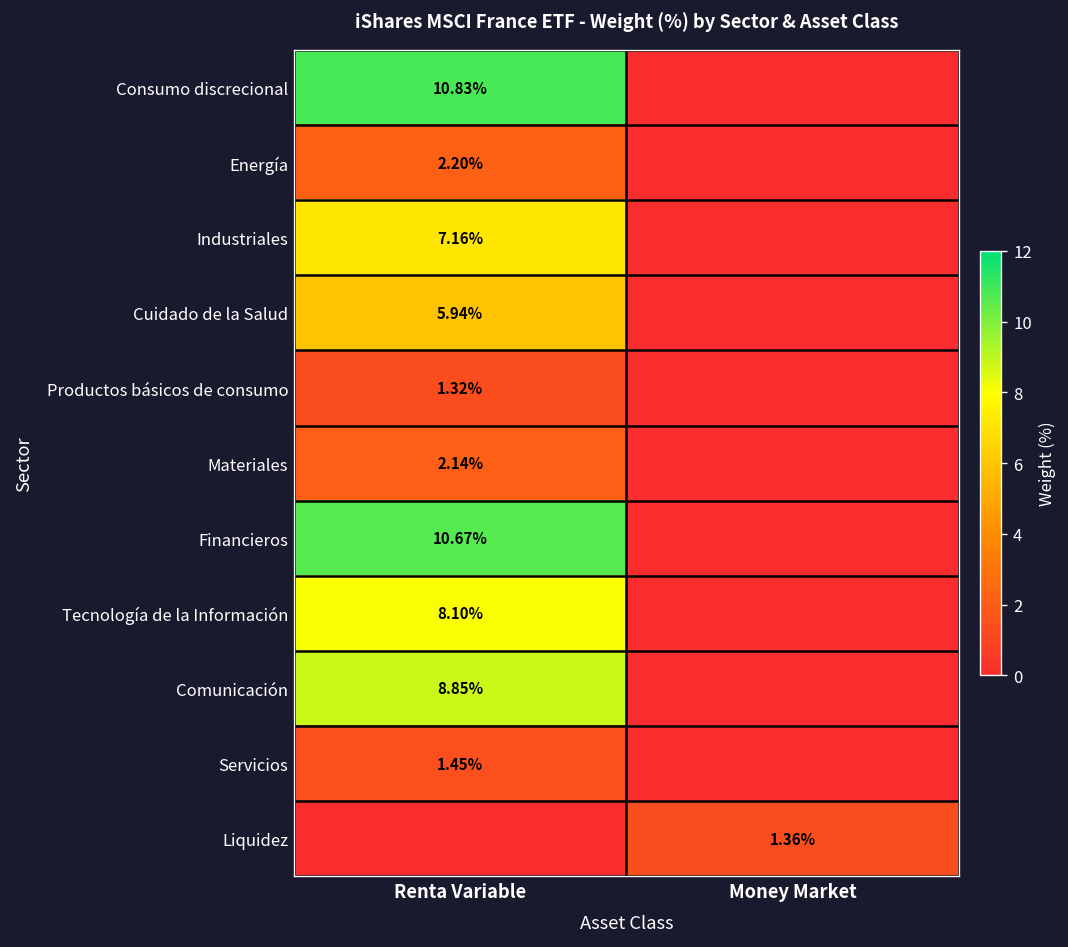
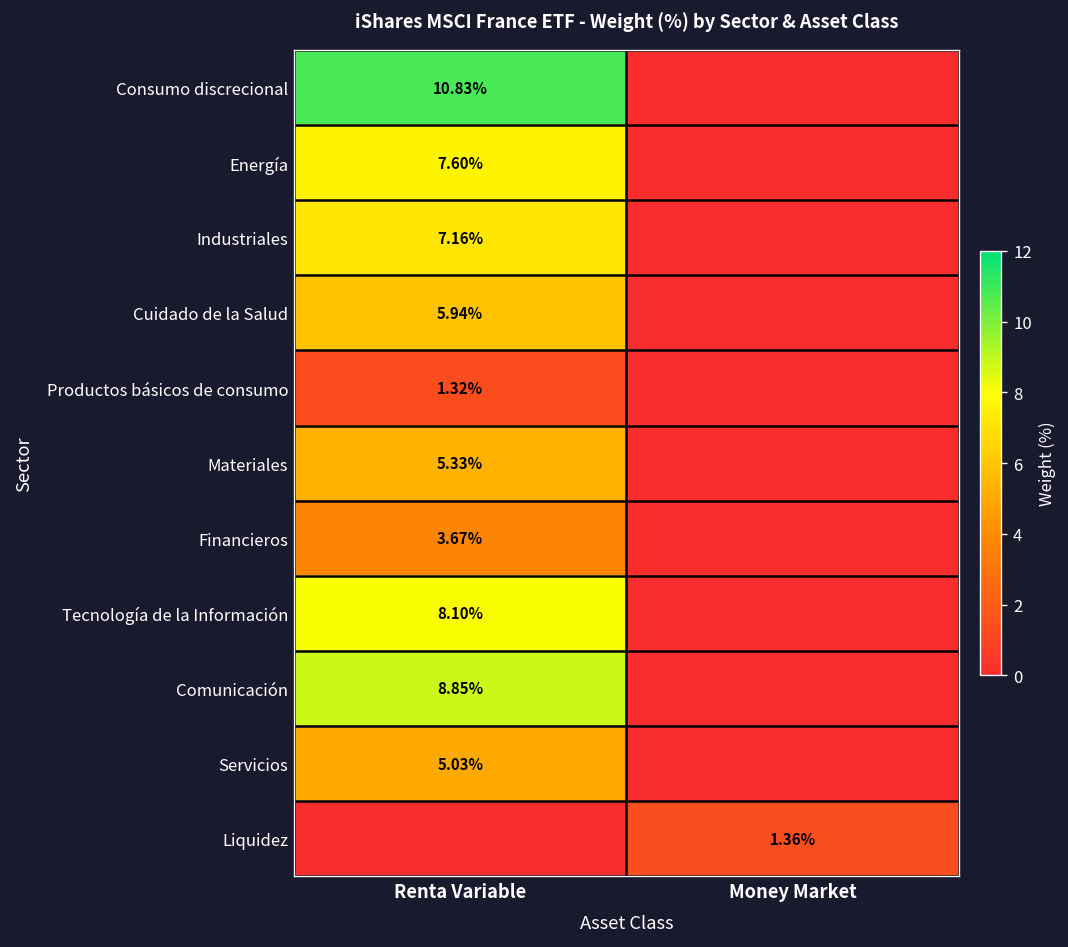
  {
    "Consumo discrecional": {
      "Renta Variable": "10.83%"
    },
    "Energía": {
-     "Renta Variable": "2.20%"
+     "Renta Variable": "7.60%"
    },
    "Industriales": {
      "Renta Variable": "7.16%"
    },
    "Cuidado de la Salud": {
      "Renta Variable": "5.94%"
    },
    "Productos básicos de consumo": {
      "Renta Variable": "1.32%"
    },
    "Materiales": {
-     "Renta Variable": "2.14%"
+     "Renta Variable": "5.33%"
    },
    "Financieros": {
-     "Renta Variable": "10.67%"
+     "Renta Variable": "3.67%"
    },
    "Tecnología de la Información": {
      "Renta Variable": "8.10%"
    },
    "Comunicación": {
      "Renta Variable": "8.85%"
    },
    "Servicios": {
-     "Renta Variable": "1.45%"
+     "Renta Variable": "5.03%"
    },
    "Liquidez": {
      "Money Market": "1.36%"
    }
  }
